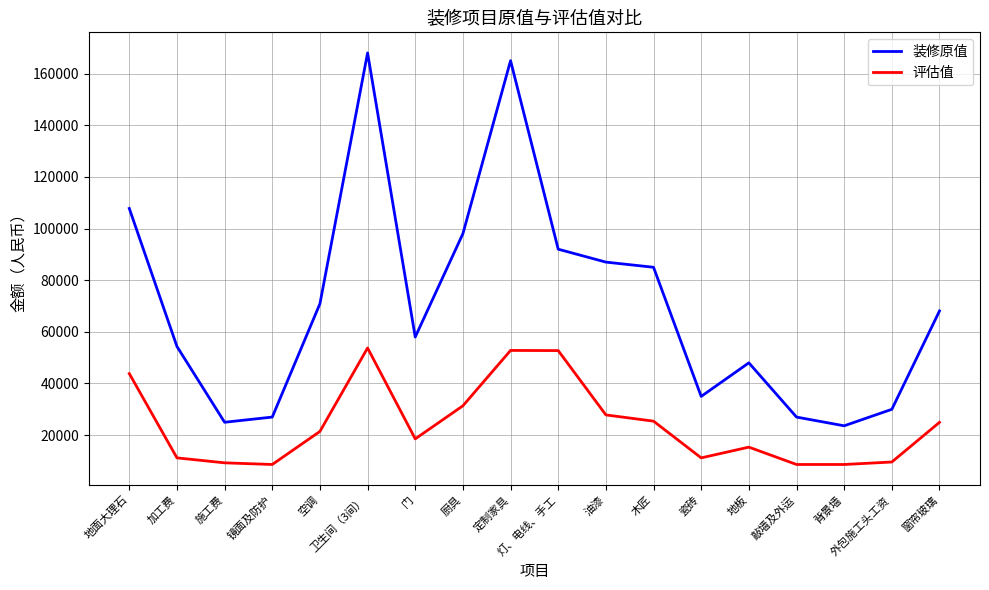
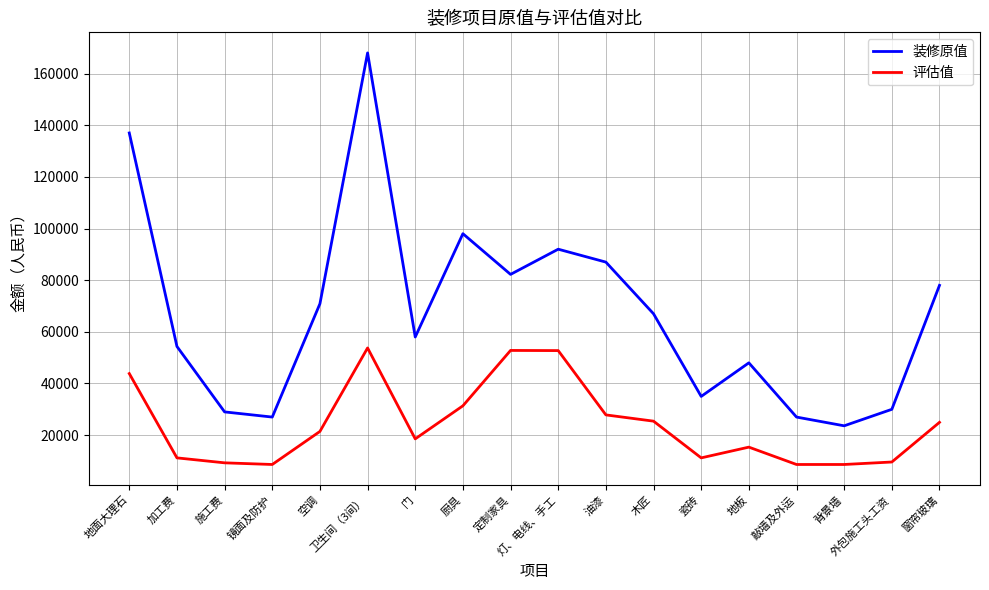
  {
    "装修原值": {
-     "地面大理石": 108000,
+     "地面大理石": 137000,
      "加工费": 54000,
-     "施工费": 25000,
+     "施工费": 29000,
      "镜面及防护": 27000,
      "空调": 71000,
      "卫生间（3间）": 168000,
      "门": 58000,
      "厨具": 98000,
-     "定制家具": 165000,
+     "定制家具": 82000,
      "灯、电线、手工": 92000,
      "油漆": 87000,
-     "木匠": 85000,
+     "木匠": 67000,
      "瓷砖": 35000,
      "地板": 48000,
      "敲墙及外运": 27000,
      "背景墙": 24000,
      "外包施工头工资": 30000,
-     "窗帘玻璃": 68000
+     "窗帘玻璃": 78000
    },
    "评估值": {
      "地面大理石": 44000,
      "加工费": 11000,
      "施工费": 9000,
      "镜面及防护": 9000,
      "空调": 21000,
      "卫生间（3间）": 54000,
      "门": 19000,
      "厨具": 31000,
      "定制家具": 53000,
      "灯、电线、手工": 53000,
      "油漆": 28000,
      "木匠": 25000,
      "瓷砖": 11000,
      "地板": 15000,
      "敲墙及外运": 9000,
      "背景墙": 9000,
      "外包施工头工资": 10000,
      "窗帘玻璃": 25000
    }
  }
